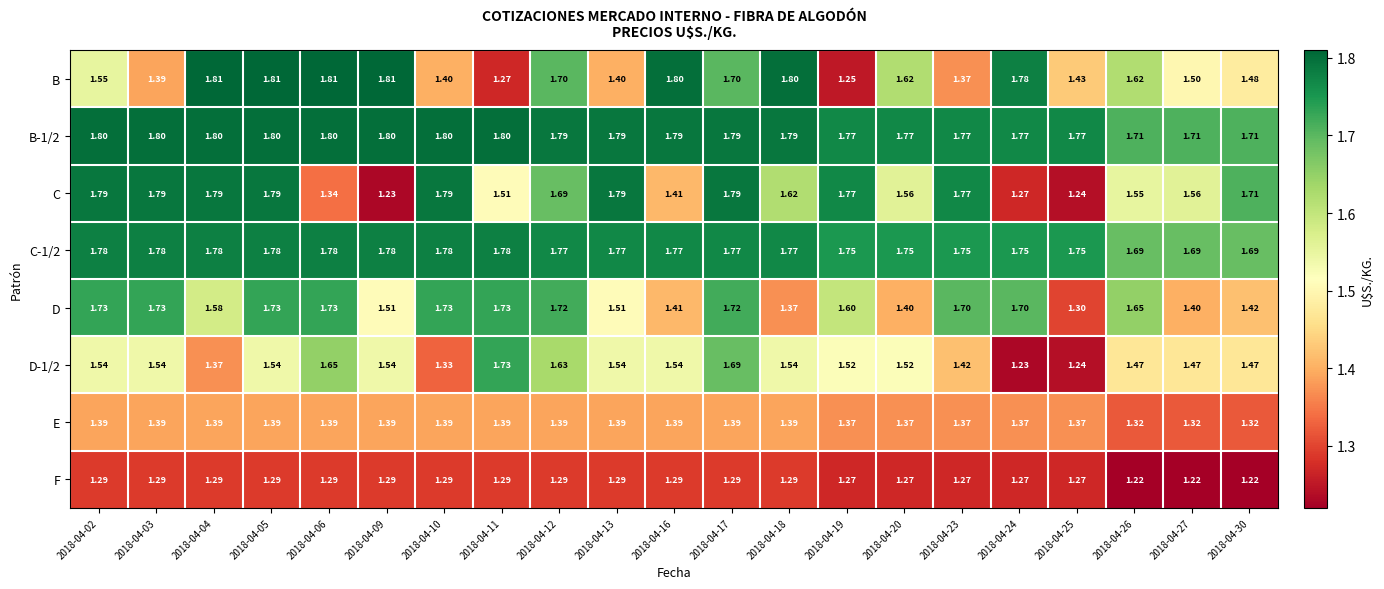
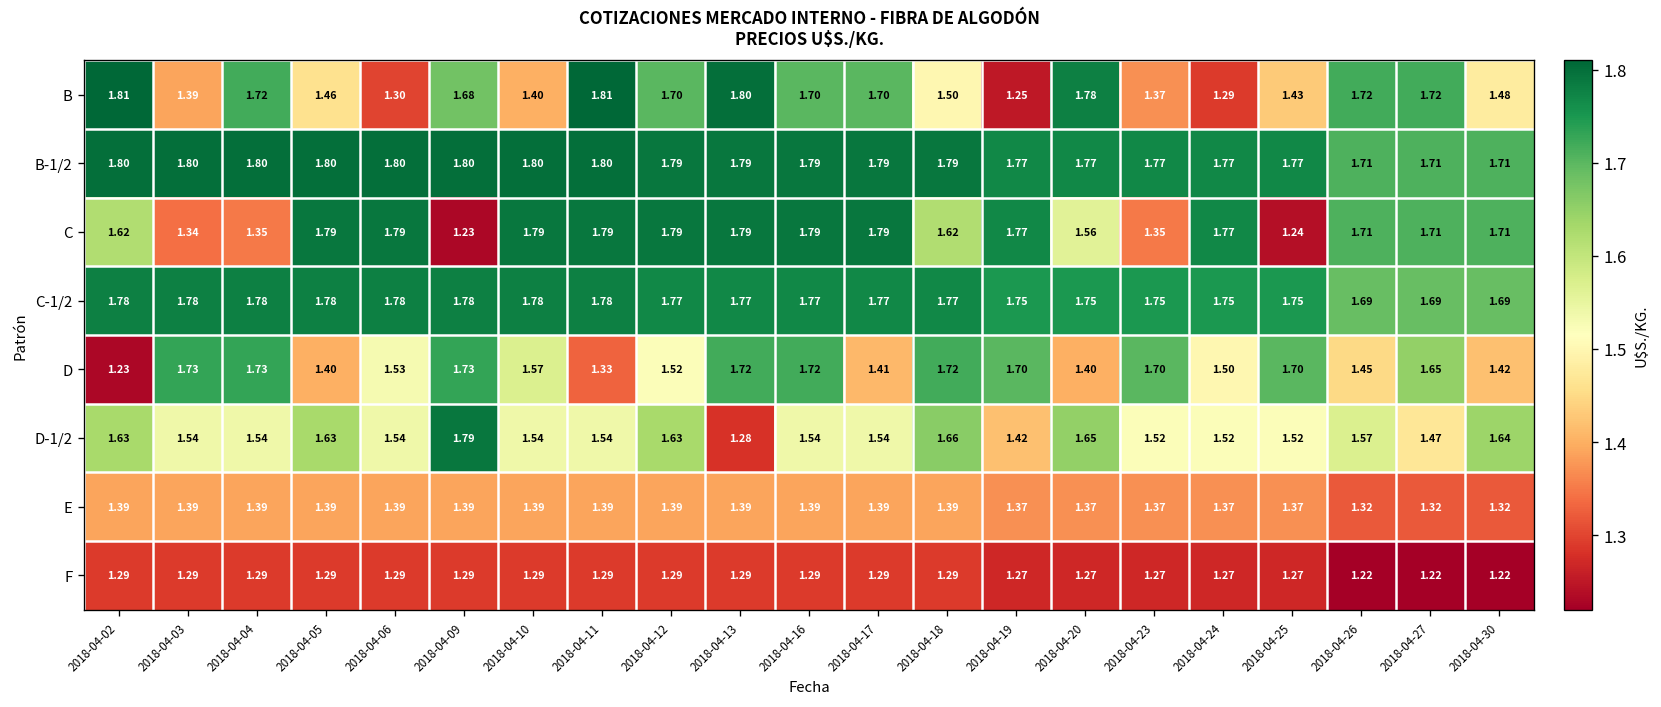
  {
    "B": {
-     "2018-04-02": 1.55,
+     "2018-04-02": 1.81,
      "2018-04-03": 1.39,
-     "2018-04-04": 1.81,
-     "2018-04-05": 1.81,
-     "2018-04-06": 1.81,
-     "2018-04-09": 1.81,
+     "2018-04-04": 1.72,
+     "2018-04-05": 1.46,
+     "2018-04-06": 1.30,
+     "2018-04-09": 1.68,
      "2018-04-10": 1.40,
-     "2018-04-11": 1.27,
+     "2018-04-11": 1.81,
      "2018-04-12": 1.70,
-     "2018-04-13": 1.40,
-     "2018-04-16": 1.80,
+     "2018-04-13": 1.80,
+     "2018-04-16": 1.70,
      "2018-04-17": 1.70,
-     "2018-04-18": 1.80,
+     "2018-04-18": 1.50,
      "2018-04-19": 1.25,
-     "2018-04-20": 1.62,
+     "2018-04-20": 1.78,
      "2018-04-23": 1.37,
-     "2018-04-24": 1.78,
+     "2018-04-24": 1.29,
      "2018-04-25": 1.43,
-     "2018-04-26": 1.62,
-     "2018-04-27": 1.50,
+     "2018-04-26": 1.72,
+     "2018-04-27": 1.72,
      "2018-04-30": 1.48
    },
    "B-1/2": {
      "2018-04-02": 1.80,
      "2018-04-03": 1.80,
      "2018-04-04": 1.80,
      "2018-04-05": 1.80,
      "2018-04-06": 1.80,
      "2018-04-09": 1.80,
      "2018-04-10": 1.80,
      "2018-04-11": 1.80,
      "2018-04-12": 1.79,
      "2018-04-13": 1.79,
      "2018-04-16": 1.79,
      "2018-04-17": 1.79,
      "2018-04-18": 1.79,
      "2018-04-19": 1.77,
      "2018-04-20": 1.77,
      "2018-04-23": 1.77,
      "2018-04-24": 1.77,
      "2018-04-25": 1.77,
      "2018-04-26": 1.71,
      "2018-04-27": 1.71,
      "2018-04-30": 1.71
    },
    "C": {
-     "2018-04-02": 1.79,
-     "2018-04-03": 1.79,
-     "2018-04-04": 1.79,
+     "2018-04-02": 1.62,
+     "2018-04-03": 1.34,
+     "2018-04-04": 1.35,
      "2018-04-05": 1.79,
-     "2018-04-06": 1.34,
+     "2018-04-06": 1.79,
      "2018-04-09": 1.23,
      "2018-04-10": 1.79,
-     "2018-04-11": 1.51,
-     "2018-04-12": 1.69,
+     "2018-04-11": 1.79,
+     "2018-04-12": 1.79,
      "2018-04-13": 1.79,
-     "2018-04-16": 1.41,
+     "2018-04-16": 1.79,
      "2018-04-17": 1.79,
      "2018-04-18": 1.62,
      "2018-04-19": 1.77,
      "2018-04-20": 1.56,
-     "2018-04-23": 1.77,
-     "2018-04-24": 1.27,
+     "2018-04-23": 1.35,
+     "2018-04-24": 1.77,
      "2018-04-25": 1.24,
-     "2018-04-26": 1.55,
-     "2018-04-27": 1.56,
+     "2018-04-26": 1.71,
+     "2018-04-27": 1.71,
      "2018-04-30": 1.71
    },
    "C-1/2": {
      "2018-04-02": 1.78,
      "2018-04-03": 1.78,
      "2018-04-04": 1.78,
      "2018-04-05": 1.78,
      "2018-04-06": 1.78,
      "2018-04-09": 1.78,
      "2018-04-10": 1.78,
      "2018-04-11": 1.78,
      "2018-04-12": 1.77,
      "2018-04-13": 1.77,
      "2018-04-16": 1.77,
      "2018-04-17": 1.77,
      "2018-04-18": 1.77,
      "2018-04-19": 1.75,
      "2018-04-20": 1.75,
      "2018-04-23": 1.75,
      "2018-04-24": 1.75,
      "2018-04-25": 1.75,
      "2018-04-26": 1.69,
      "2018-04-27": 1.69,
      "2018-04-30": 1.69
    },
    "D": {
-     "2018-04-02": 1.73,
+     "2018-04-02": 1.23,
      "2018-04-03": 1.73,
-     "2018-04-04": 1.58,
-     "2018-04-05": 1.73,
-     "2018-04-06": 1.73,
-     "2018-04-09": 1.51,
-     "2018-04-10": 1.73,
-     "2018-04-11": 1.73,
-     "2018-04-12": 1.72,
-     "2018-04-13": 1.51,
-     "2018-04-16": 1.41,
-     "2018-04-17": 1.72,
-     "2018-04-18": 1.37,
-     "2018-04-19": 1.60,
+     "2018-04-04": 1.73,
+     "2018-04-05": 1.40,
+     "2018-04-06": 1.53,
+     "2018-04-09": 1.73,
+     "2018-04-10": 1.57,
+     "2018-04-11": 1.33,
+     "2018-04-12": 1.52,
+     "2018-04-13": 1.72,
+     "2018-04-16": 1.72,
+     "2018-04-17": 1.41,
+     "2018-04-18": 1.72,
+     "2018-04-19": 1.70,
      "2018-04-20": 1.40,
      "2018-04-23": 1.70,
-     "2018-04-24": 1.70,
-     "2018-04-25": 1.30,
-     "2018-04-26": 1.65,
-     "2018-04-27": 1.40,
+     "2018-04-24": 1.50,
+     "2018-04-25": 1.70,
+     "2018-04-26": 1.45,
+     "2018-04-27": 1.65,
      "2018-04-30": 1.42
    },
    "D-1/2": {
-     "2018-04-02": 1.54,
+     "2018-04-02": 1.63,
      "2018-04-03": 1.54,
-     "2018-04-04": 1.37,
-     "2018-04-05": 1.54,
-     "2018-04-06": 1.65,
-     "2018-04-09": 1.54,
-     "2018-04-10": 1.33,
-     "2018-04-11": 1.73,
+     "2018-04-04": 1.54,
+     "2018-04-05": 1.63,
+     "2018-04-06": 1.54,
+     "2018-04-09": 1.79,
+     "2018-04-10": 1.54,
+     "2018-04-11": 1.54,
      "2018-04-12": 1.63,
-     "2018-04-13": 1.54,
+     "2018-04-13": 1.28,
      "2018-04-16": 1.54,
-     "2018-04-17": 1.69,
-     "2018-04-18": 1.54,
-     "2018-04-19": 1.52,
-     "2018-04-20": 1.52,
-     "2018-04-23": 1.42,
-     "2018-04-24": 1.23,
-     "2018-04-25": 1.24,
-     "2018-04-26": 1.47,
+     "2018-04-17": 1.54,
+     "2018-04-18": 1.66,
+     "2018-04-19": 1.42,
+     "2018-04-20": 1.65,
+     "2018-04-23": 1.52,
+     "2018-04-24": 1.52,
+     "2018-04-25": 1.52,
+     "2018-04-26": 1.57,
      "2018-04-27": 1.47,
-     "2018-04-30": 1.47
+     "2018-04-30": 1.64
    },
    "E": {
      "2018-04-02": 1.39,
      "2018-04-03": 1.39,
      "2018-04-04": 1.39,
      "2018-04-05": 1.39,
      "2018-04-06": 1.39,
      "2018-04-09": 1.39,
      "2018-04-10": 1.39,
      "2018-04-11": 1.39,
      "2018-04-12": 1.39,
      "2018-04-13": 1.39,
      "2018-04-16": 1.39,
      "2018-04-17": 1.39,
      "2018-04-18": 1.39,
      "2018-04-19": 1.37,
      "2018-04-20": 1.37,
      "2018-04-23": 1.37,
      "2018-04-24": 1.37,
      "2018-04-25": 1.37,
      "2018-04-26": 1.32,
      "2018-04-27": 1.32,
      "2018-04-30": 1.32
    },
    "F": {
      "2018-04-02": 1.29,
      "2018-04-03": 1.29,
      "2018-04-04": 1.29,
      "2018-04-05": 1.29,
      "2018-04-06": 1.29,
      "2018-04-09": 1.29,
      "2018-04-10": 1.29,
      "2018-04-11": 1.29,
      "2018-04-12": 1.29,
      "2018-04-13": 1.29,
      "2018-04-16": 1.29,
      "2018-04-17": 1.29,
      "2018-04-18": 1.29,
      "2018-04-19": 1.27,
      "2018-04-20": 1.27,
      "2018-04-23": 1.27,
      "2018-04-24": 1.27,
      "2018-04-25": 1.27,
      "2018-04-26": 1.22,
      "2018-04-27": 1.22,
      "2018-04-30": 1.22
    }
  }
